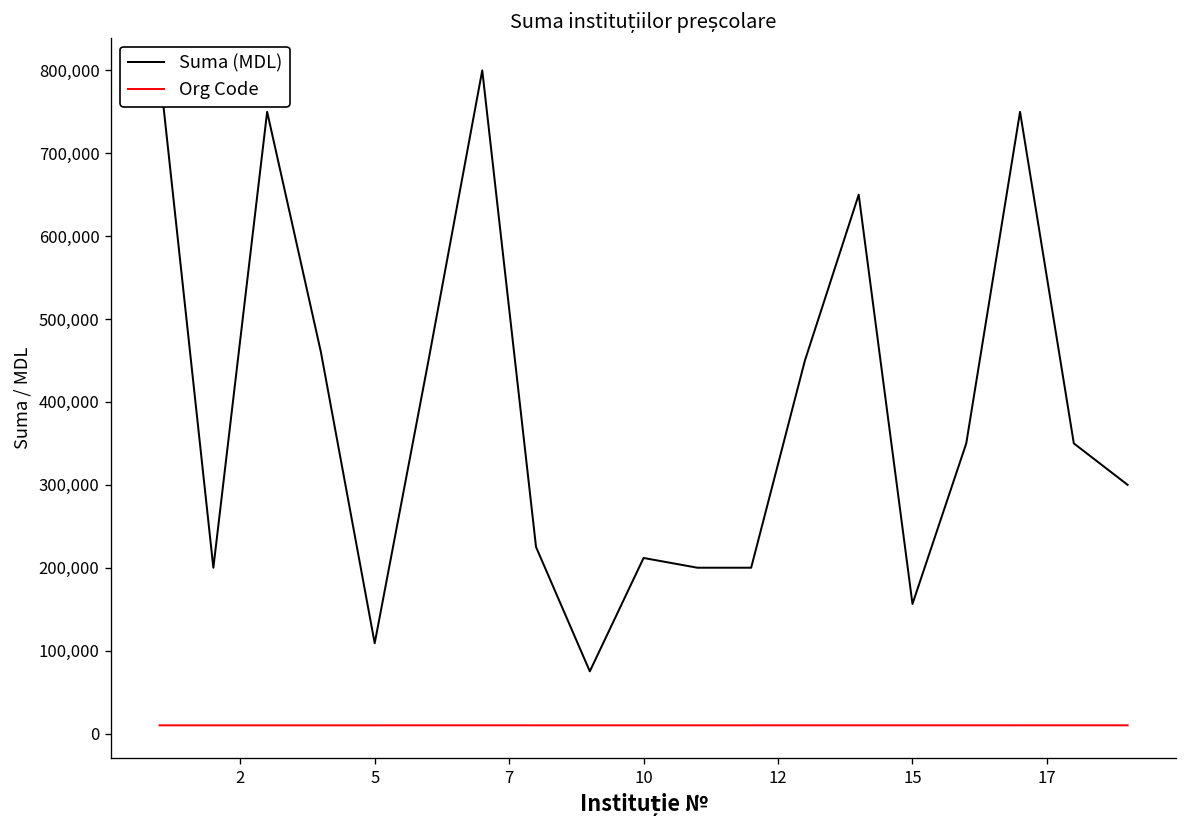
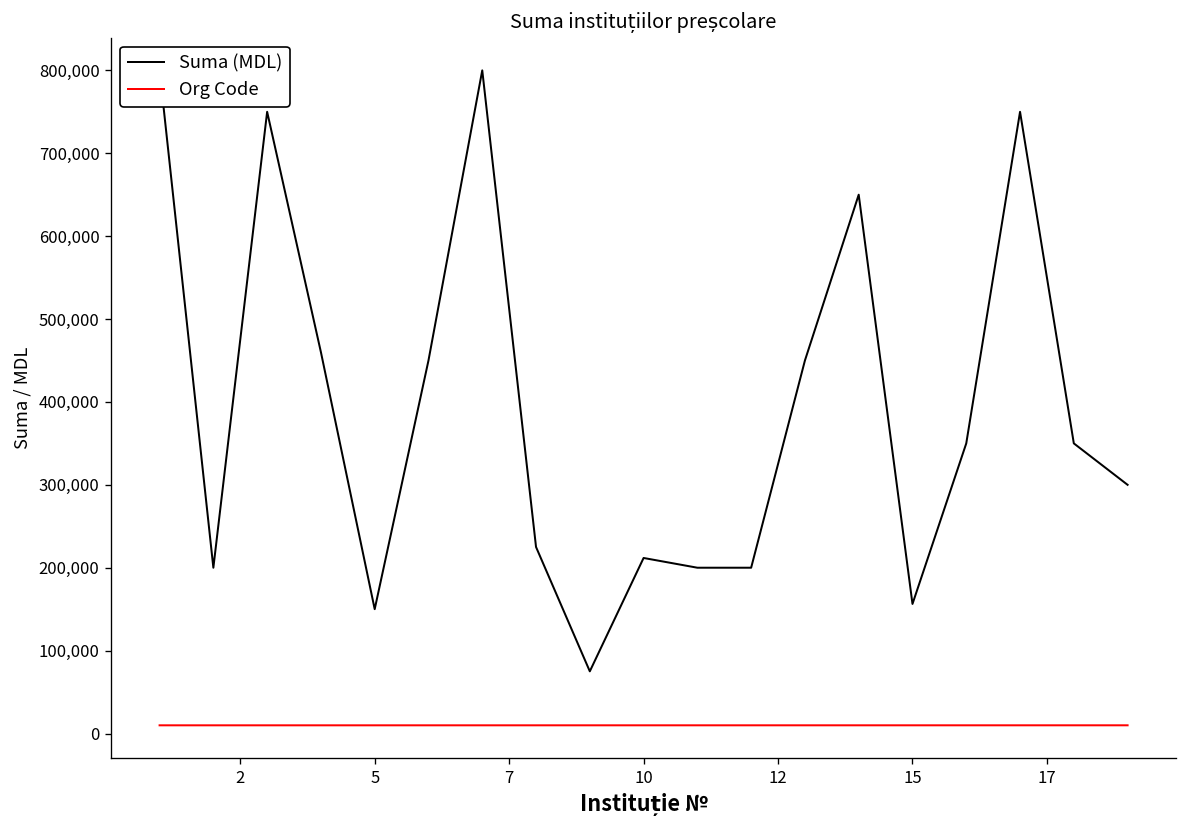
  {
    "Suma (MDL)": {
-     "5": "110,000",
+     "5": "150,000",
      "10": "210,000",
      "15": "160,000"
    },
    "Org Code": {
      "5": "10,000",
      "10": "10,000",
      "15": "10,000"
    }
  }
